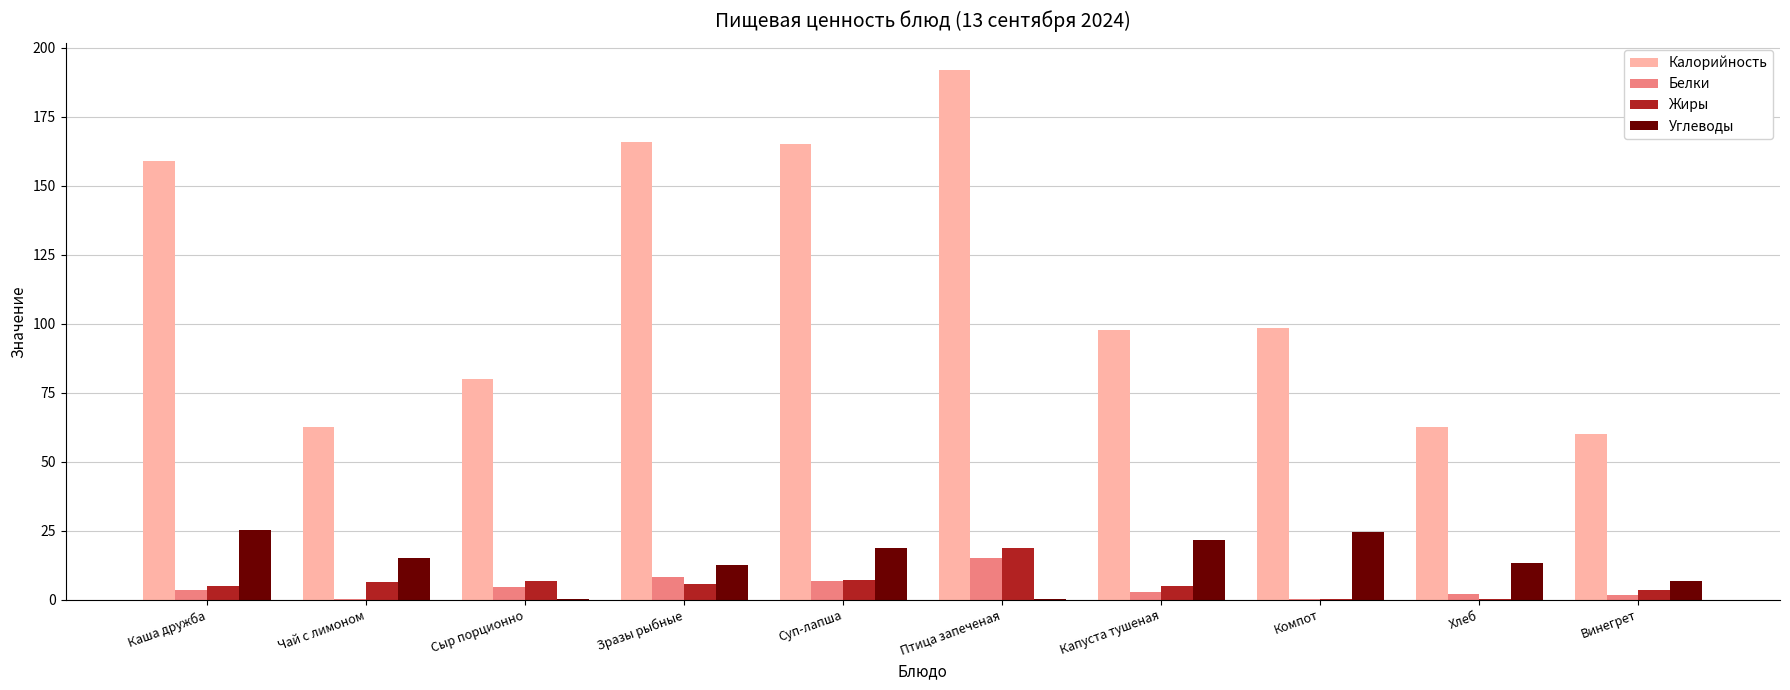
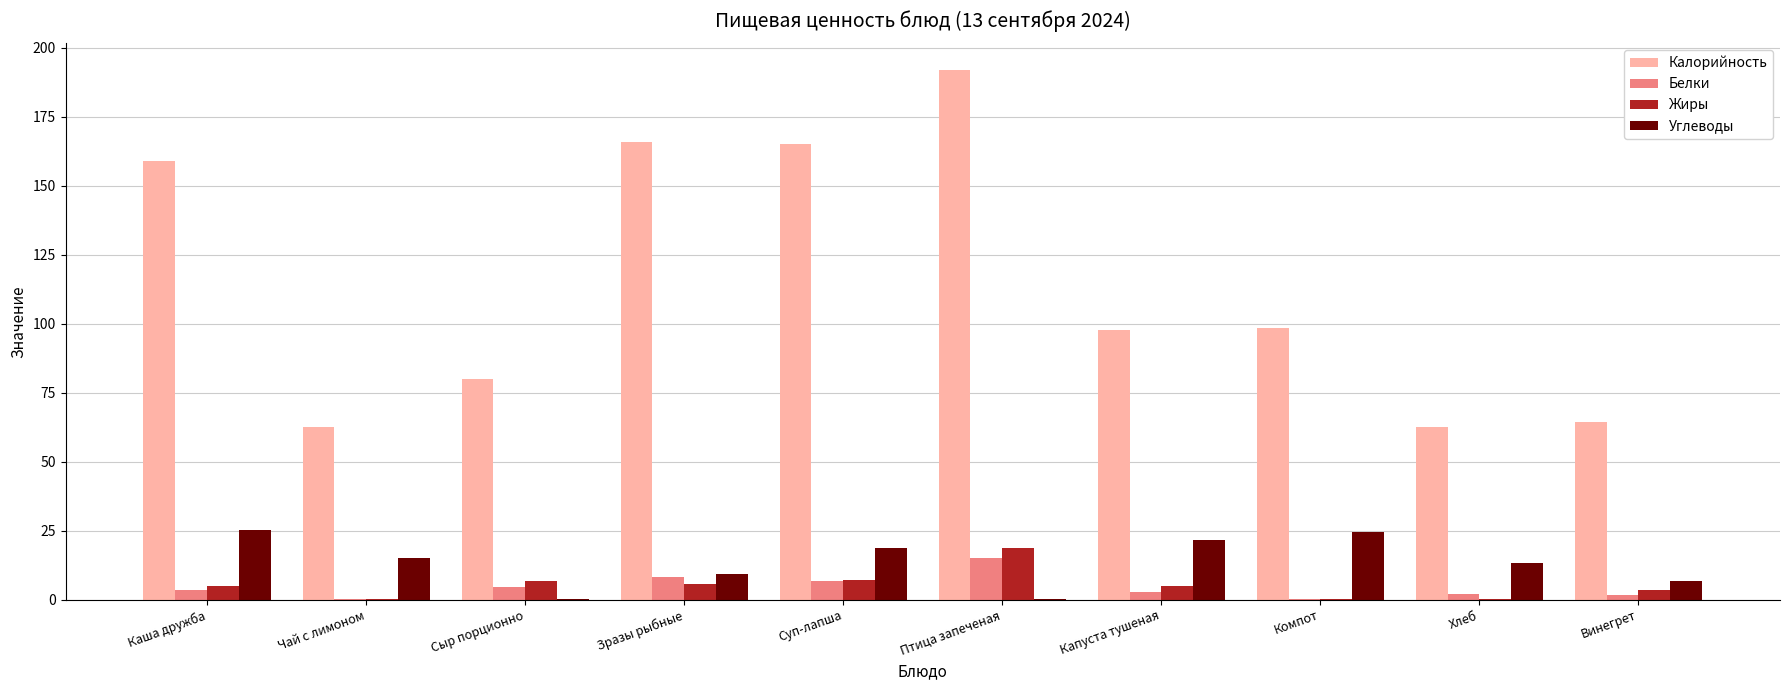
  {
    "Калорийность": {
      "Каша дружба": 159,
      "Чай с лимоном": 62,
      "Сыр порционно": 80,
      "Зразы рыбные": 166,
      "Суп-лапша": 165,
      "Птица запеченая": 192,
      "Капуста тушеная": 98,
      "Компот": 99,
      "Хлеб": 63,
-     "Винегрет": 60
+     "Винегрет": 64
    },
    "Белки": {
      "Каша дружба": 3,
      "Сыр порционно": 5,
      "Зразы рыбные": 8,
      "Суп-лапша": 7,
      "Птица запеченая": 15,
      "Капуста тушеная": 3,
      "Хлеб": 2,
      "Винегрет": 2
    },
    "Жиры": {
      "Каша дружба": 5,
-     "Чай с лимоном": 6,
+     "Чай с лимоном": 0,
      "Сыр порционно": 7,
      "Зразы рыбные": 5,
      "Суп-лапша": 7,
      "Птица запеченая": 19,
      "Капуста тушеная": 5,
      "Винегрет": 3
    },
    "Углеводы": {
      "Каша дружба": 25,
      "Чай с лимоном": 15,
-     "Зразы рыбные": 13,
+     "Зразы рыбные": 9,
      "Суп-лапша": 19,
      "Капуста тушеная": 22,
      "Компот": 24,
      "Хлеб": 13,
      "Винегрет": 7
    }
  }
